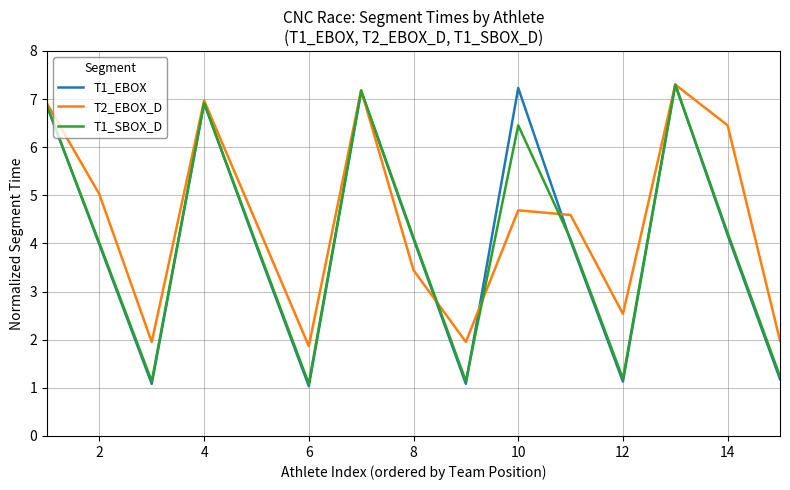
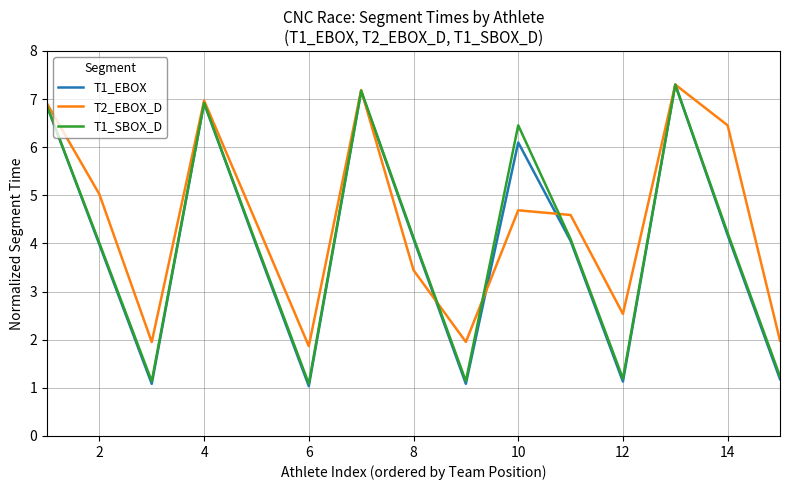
  {
    "T1_EBOX": {
-     "10": 7.2,
+     "10": 6.1,
      "12": 1.1
    },
    "T2_EBOX_D": {
      "2": 5.0,
      "6": 1.9,
      "8": 3.4,
      "10": 4.7,
      "12": 2.5,
      "14": 6.5
    },
    "T1_SBOX_D": {
      "10": 6.5,
      "12": 1.2
    }
  }
